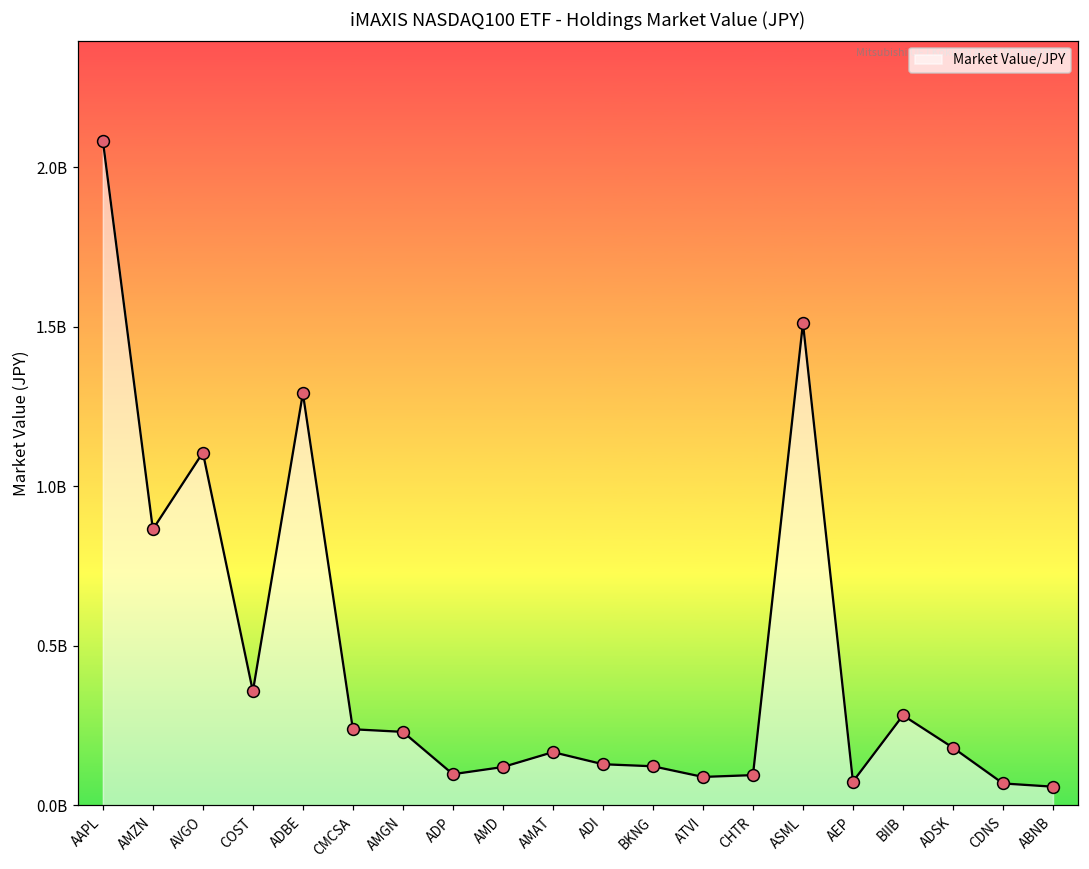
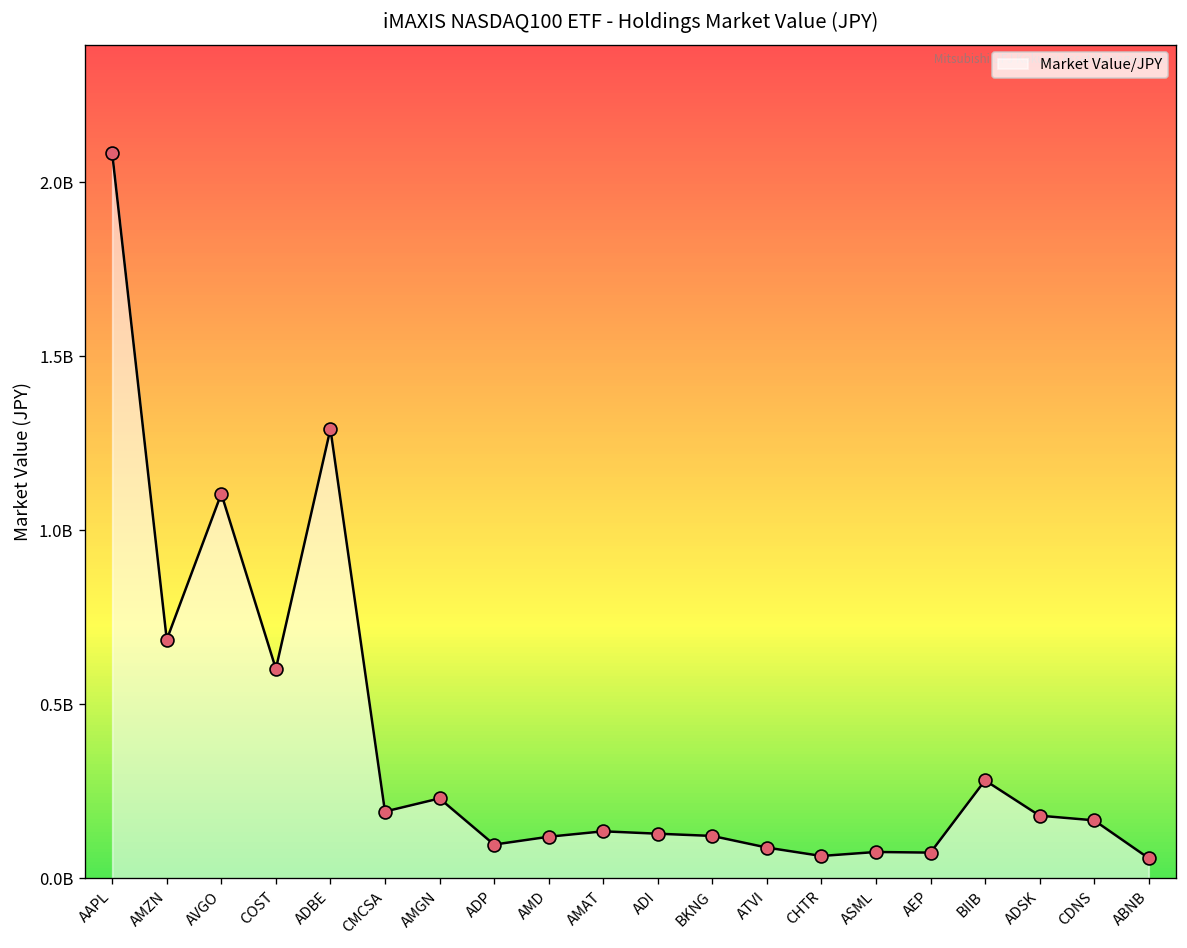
  {
    "AAPL": 2080000000,
-   "AMZN": 860000000,
+   "AMZN": 690000000,
    "AVGO": 1110000000,
-   "COST": 360000000,
+   "COST": 600000000,
    "ADBE": 1290000000,
-   "CMCSA": 240000000,
+   "CMCSA": 190000000,
    "AMGN": 230000000,
    "ADP": 100000000,
    "AMD": 120000000,
-   "AMAT": 170000000,
+   "AMAT": 140000000,
    "ADI": 130000000,
    "BKNG": 120000000,
    "ATVI": 90000000,
-   "CHTR": 90000000,
-   "ASML": 1510000000,
+   "CHTR": 60000000,
+   "ASML": 80000000,
    "AEP": 70000000,
    "BIIB": 280000000,
    "ADSK": 180000000,
-   "CDNS": 70000000,
+   "CDNS": 170000000,
    "ABNB": 60000000
  }
